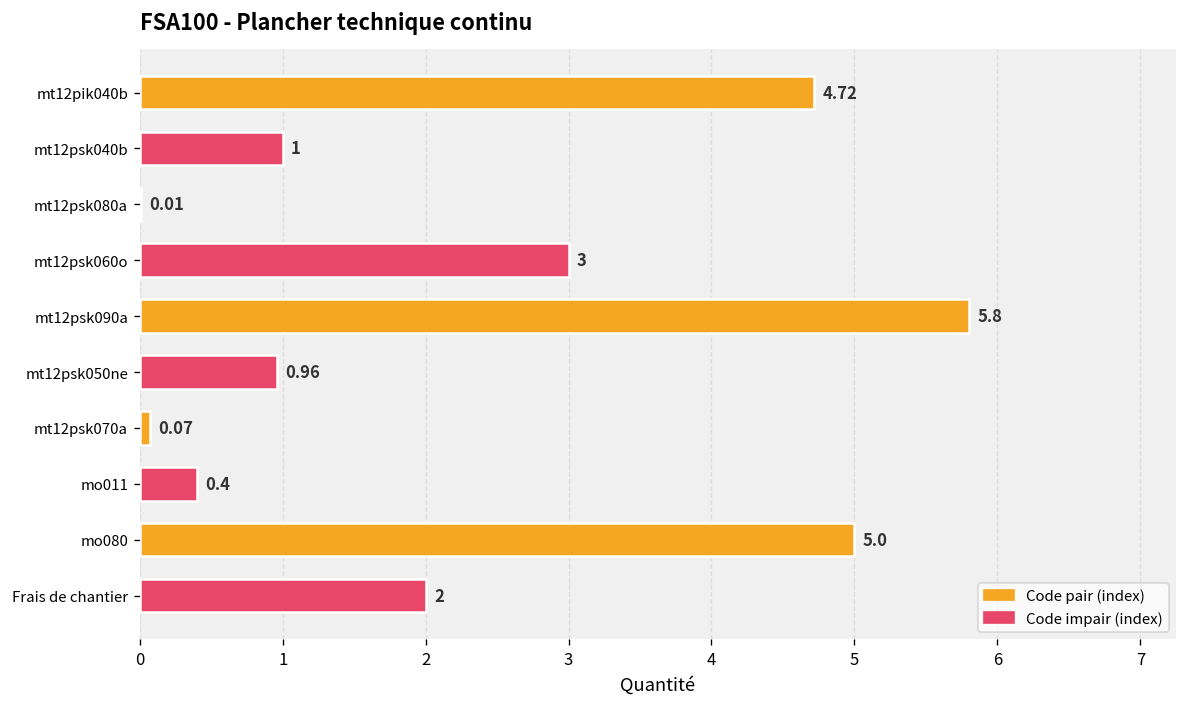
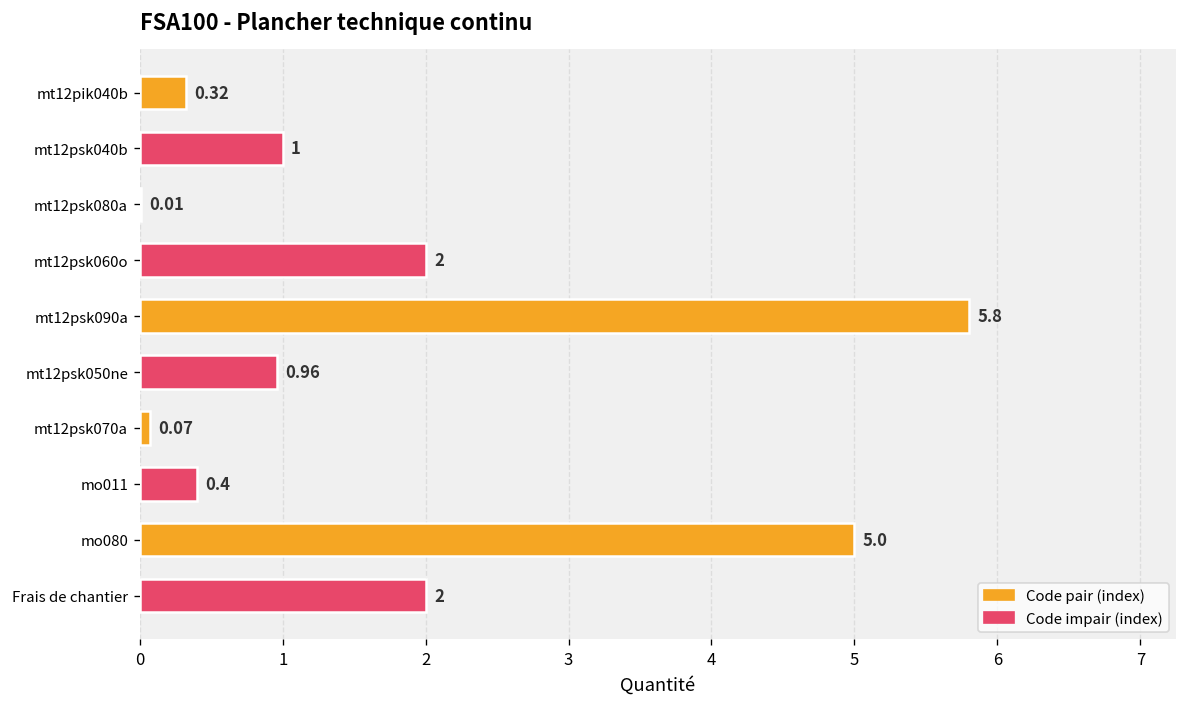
  {
-   "mt12pik040b": 4.72,
+   "mt12pik040b": 0.32,
    "mt12psk040b": 1,
    "mt12psk080a": 0.01,
-   "mt12psk060o": 3,
+   "mt12psk060o": 2,
    "mt12psk090a": 5.8,
    "mt12psk050ne": 0.96,
    "mt12psk070a": 0.07,
    "mo011": 0.4,
    "mo080": 5.0,
    "Frais de chantier": 2
  }
